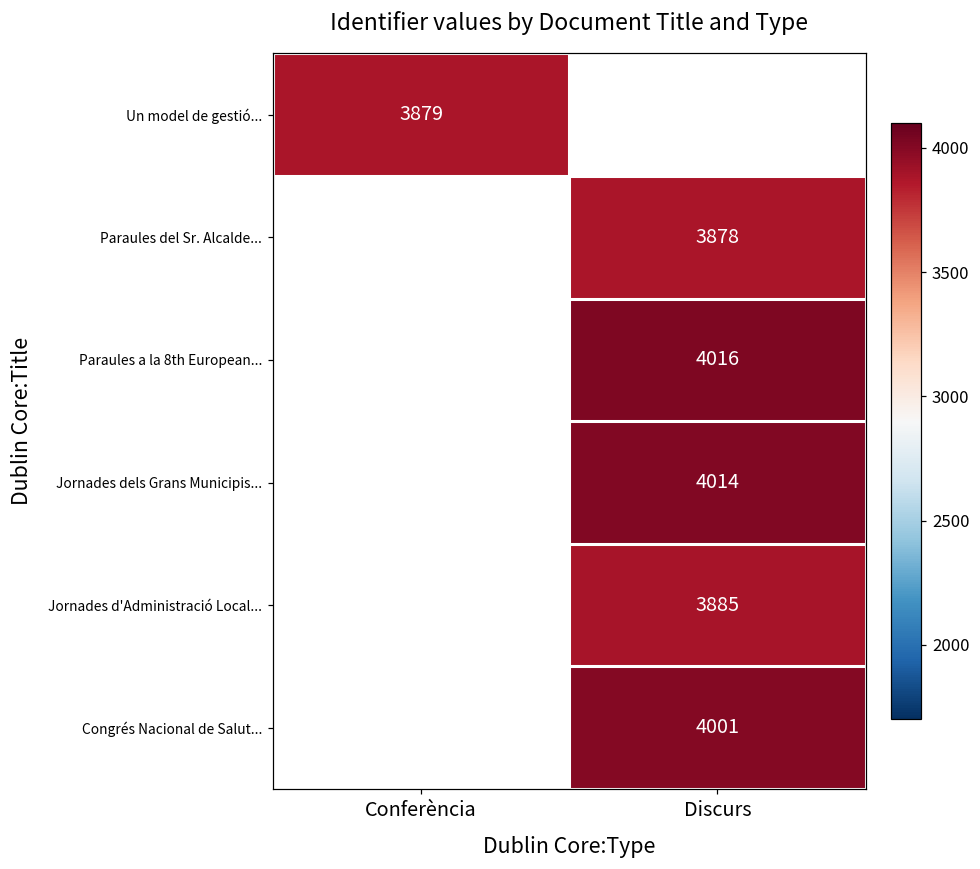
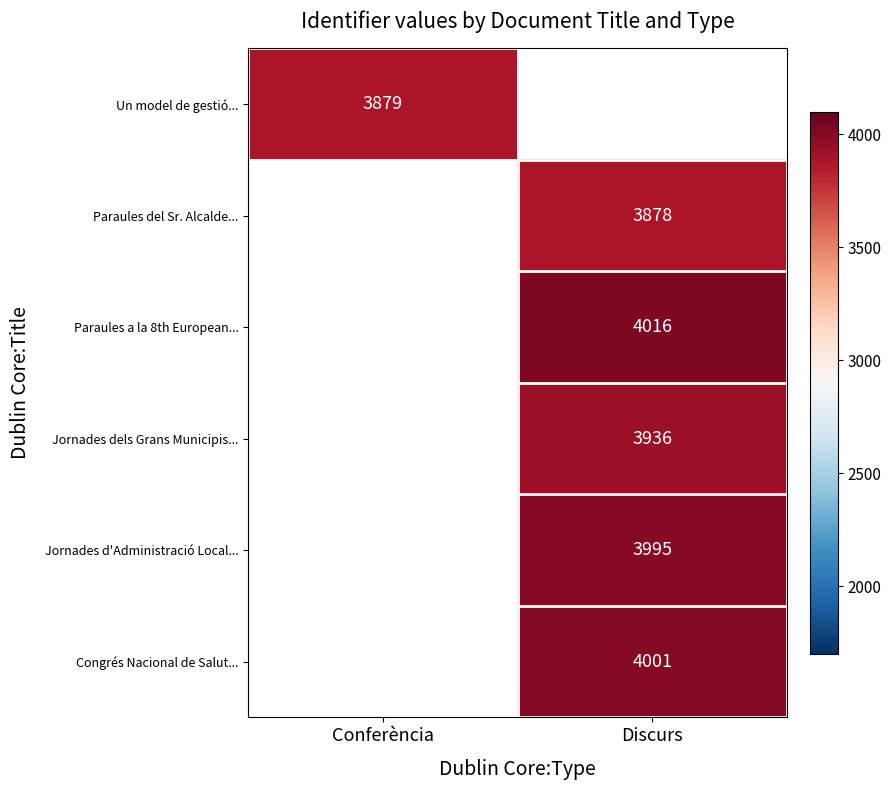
  {
    "Un model de gestió...": {
      "Conferència": 3879
    },
    "Paraules del Sr. Alcalde...": {
      "Discurs": 3878
    },
    "Paraules a la 8th European...": {
      "Discurs": 4016
    },
    "Jornades dels Grans Municipis...": {
-     "Discurs": 4014
+     "Discurs": 3936
    },
    "Jornades d'Administració Local...": {
-     "Discurs": 3885
+     "Discurs": 3995
    },
    "Congrés Nacional de Salut...": {
      "Discurs": 4001
    }
  }
